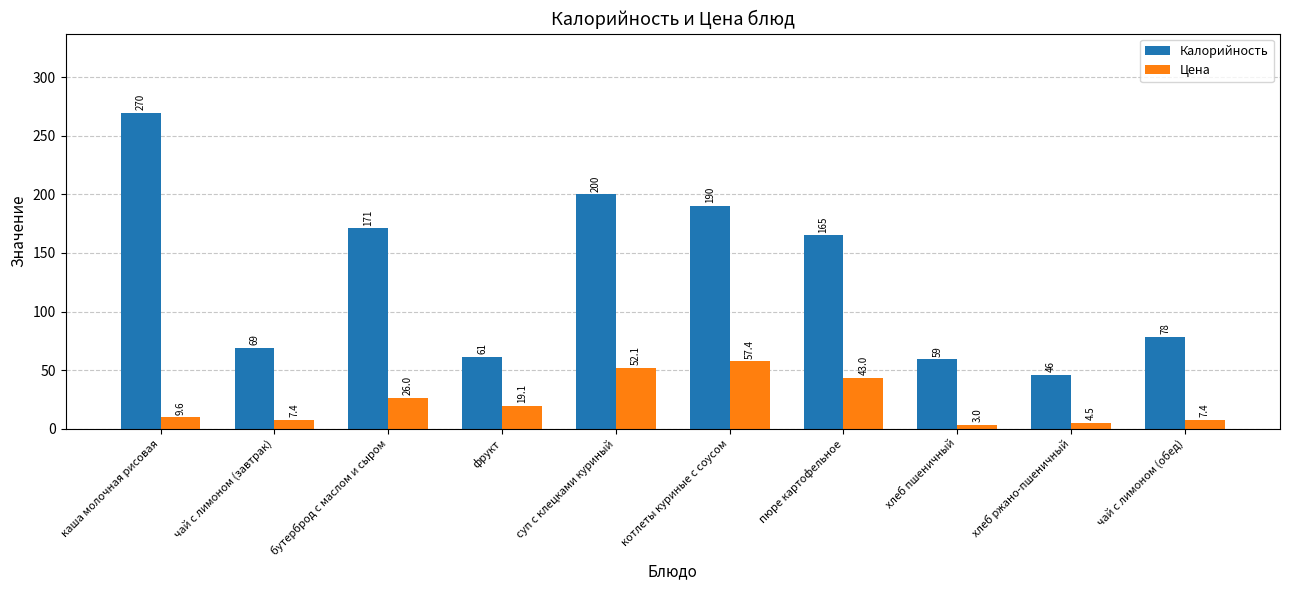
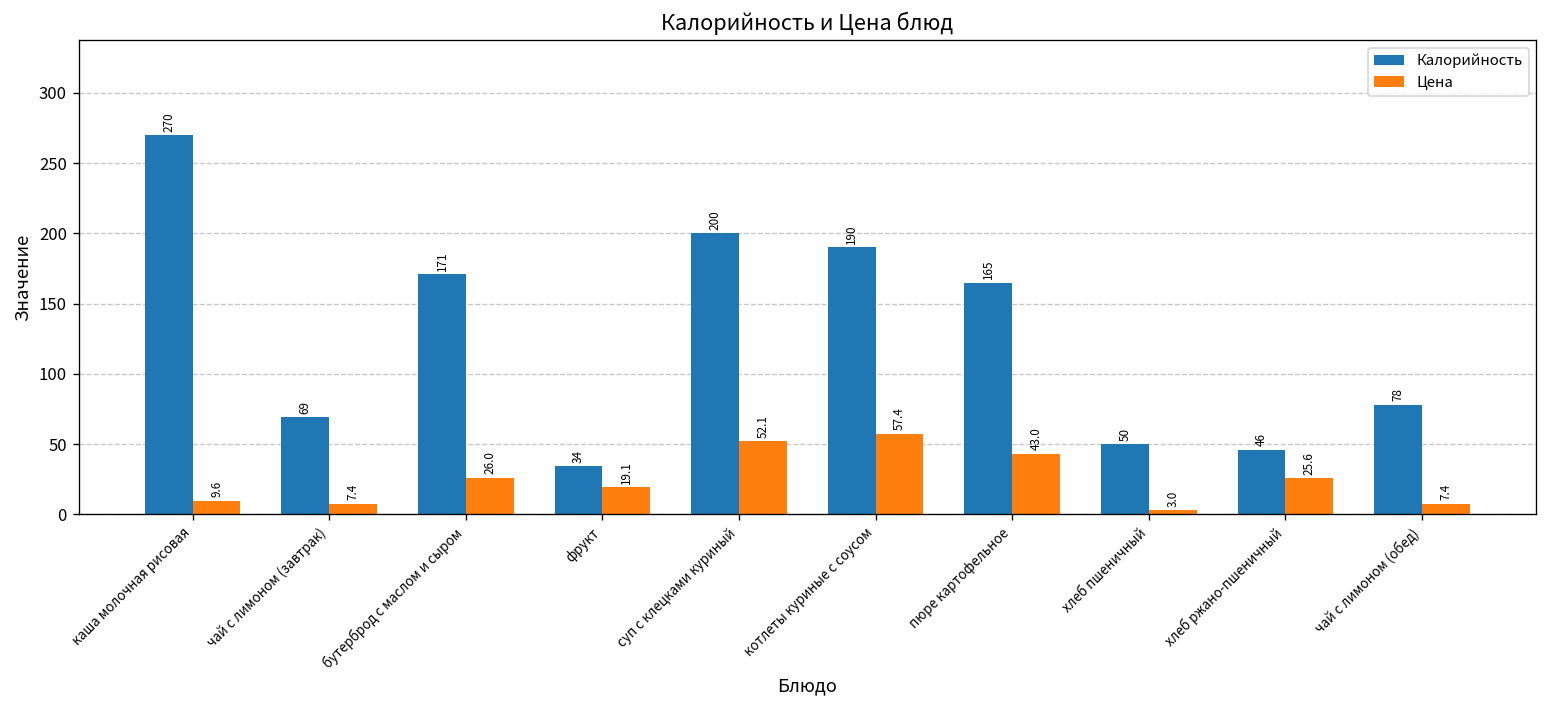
  {
    "Калорийность": {
      "каша молочная рисовая": 270,
      "чай с лимоном (завтрак)": 69,
      "бутерброд с маслом и сыром": 171,
-     "фрукт": 61,
+     "фрукт": 34,
      "суп с клецками куриный": 200,
      "котлеты куриные с соусом": 190,
      "пюре картофельное": 165,
-     "хлеб пшеничный": 59,
+     "хлеб пшеничный": 50,
      "хлеб ржано-пшеничный": 46,
      "чай с лимоном (обед)": 78
    },
    "Цена": {
      "каша молочная рисовая": 9.6,
      "чай с лимоном (завтрак)": 7.4,
      "бутерброд с маслом и сыром": 26.0,
      "фрукт": 19.1,
      "суп с клецками куриный": 52.1,
      "котлеты куриные с соусом": 57.4,
      "пюре картофельное": 43.0,
      "хлеб пшеничный": 3.0,
-     "хлеб ржано-пшеничный": 4.5,
+     "хлеб ржано-пшеничный": 25.6,
      "чай с лимоном (обед)": 7.4
    }
  }
